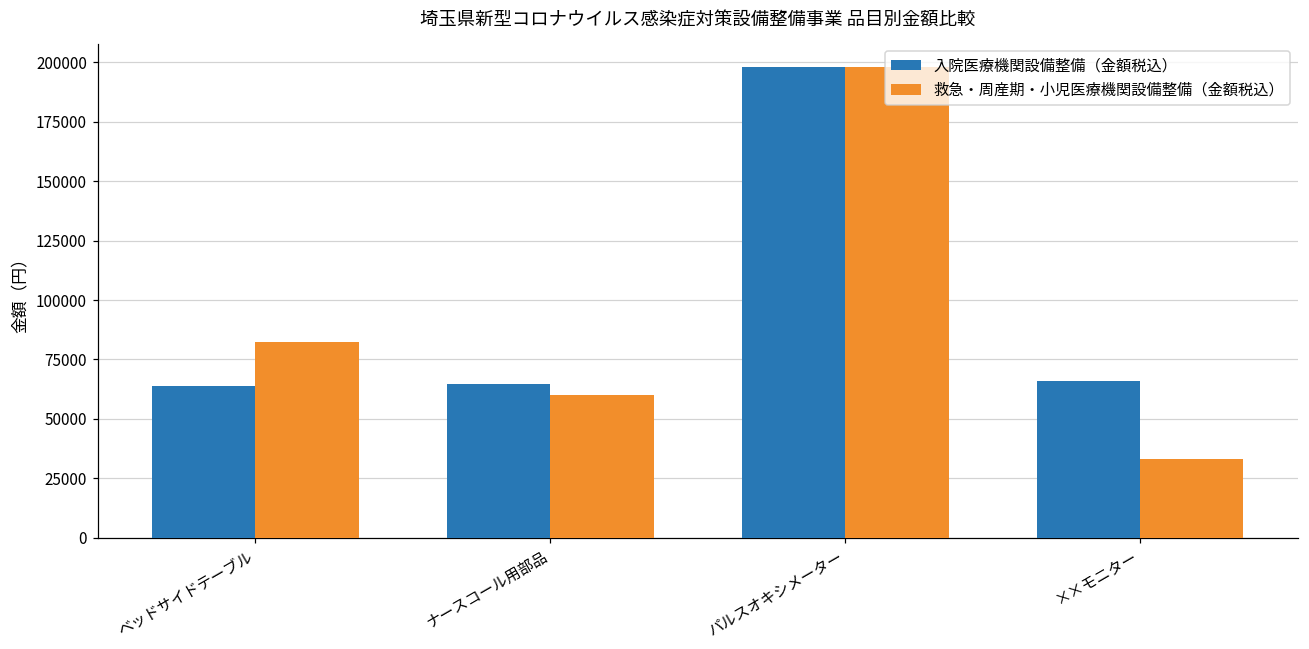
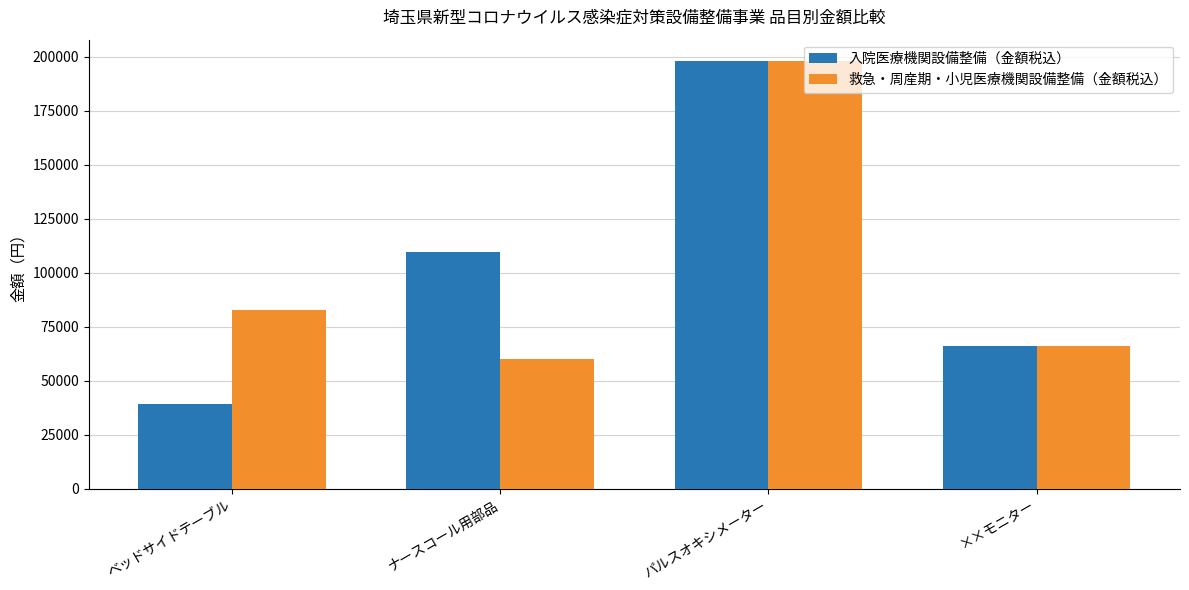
  {
    "入院医療機関設備整備（金額税込）": {
-     "ベッドサイドテーブル": 64000,
-     "ナースコール用部品": 65000,
+     "ベッドサイドテーブル": 39000,
+     "ナースコール用部品": 110000,
      "パルスオキシメーター": 198000,
      "××モニター": 66000
    },
    "救急・周産期・小児医療機関設備整備（金額税込）": {
      "ベッドサイドテーブル": 83000,
      "ナースコール用部品": 60000,
-     "××モニター": 33000
+     "××モニター": 66000
    }
  }
